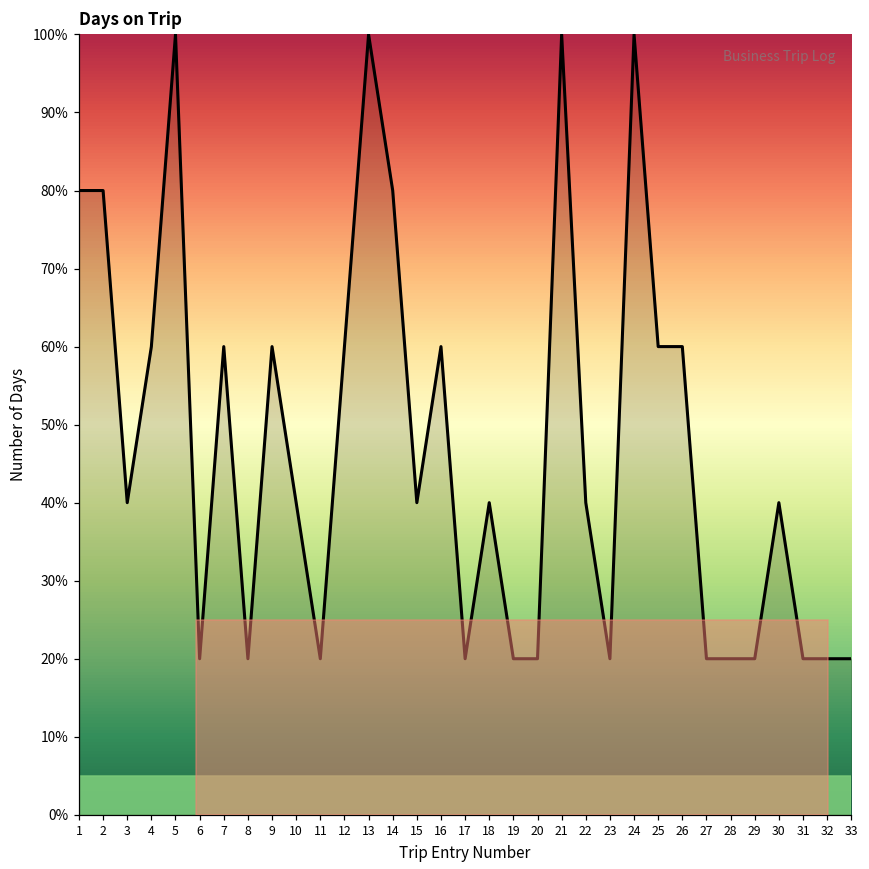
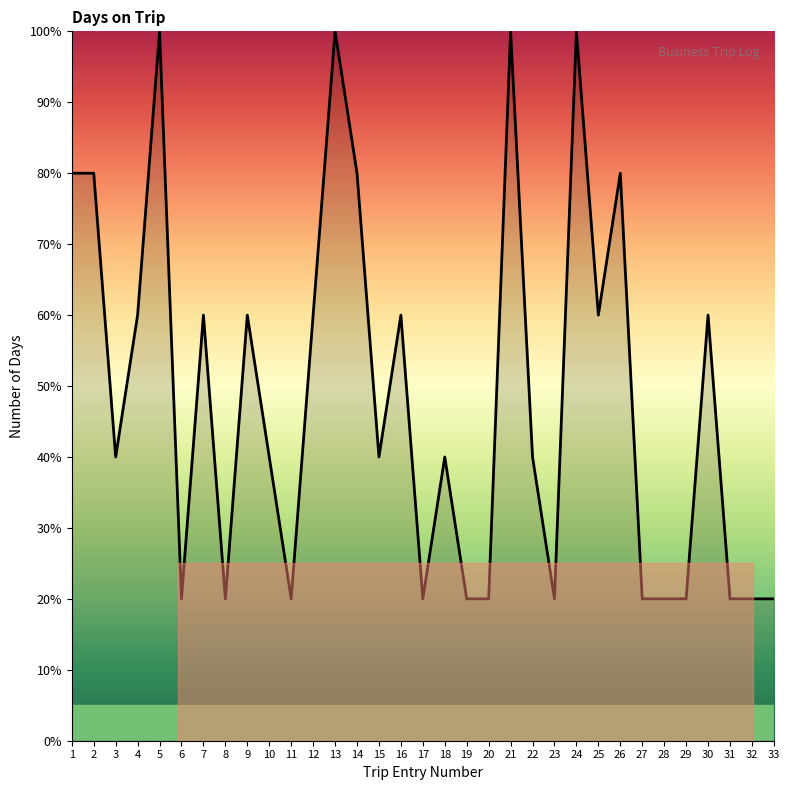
  {
    "1": "80%",
    "2": "80%",
    "3": "40%",
    "4": "60%",
    "5": "100%",
    "7": "60%",
    "9": "60%",
    "10": "40%",
    "12": "60%",
    "13": "100%",
    "14": "80%",
    "15": "40%",
    "16": "60%",
    "18": "40%",
    "21": "100%",
    "22": "40%",
    "24": "100%",
    "25": "60%",
-   "26": "60%",
-   "30": "40%",
+   "26": "80%",
+   "30": "60%",
    "33": "20%"
  }
